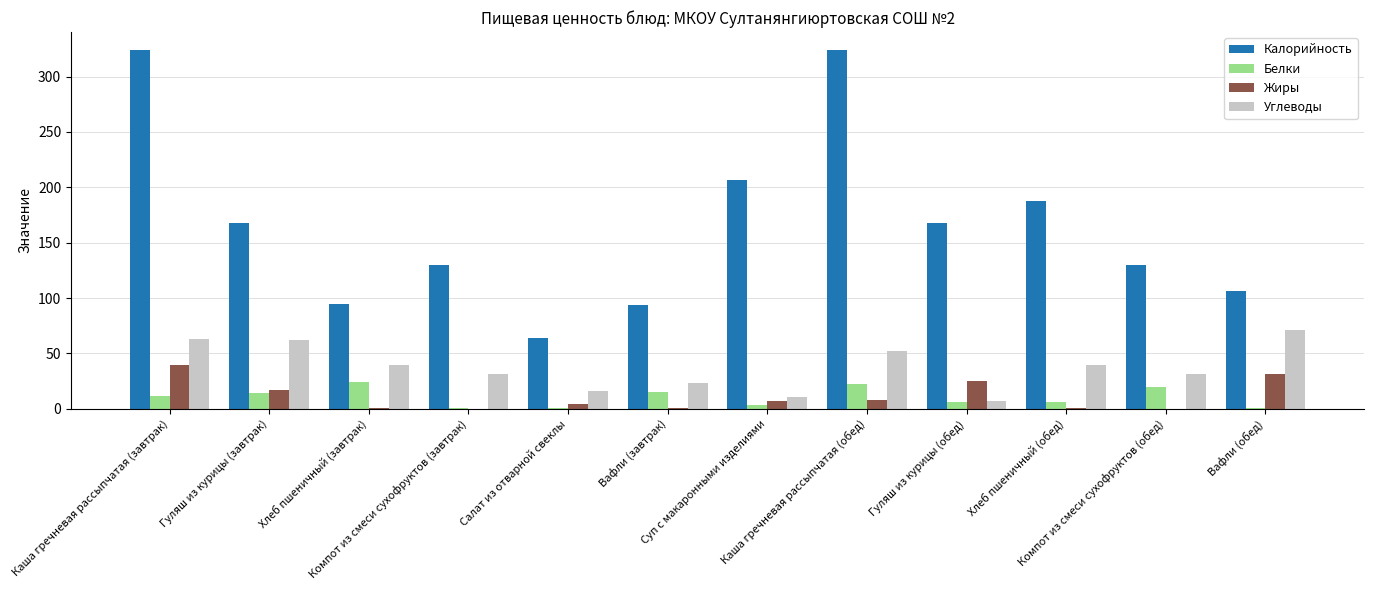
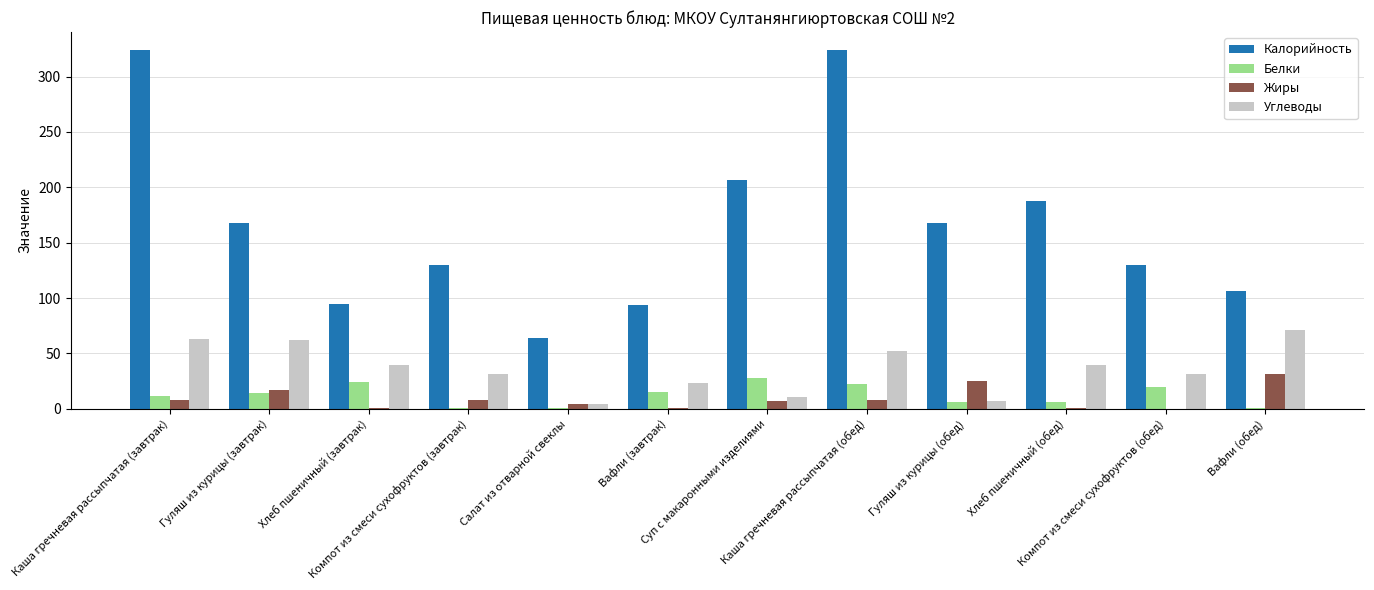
  {
    "Калорийность": {
      "Каша гречневая рассыпчатая (завтрак)": 324,
      "Гуляш из курицы (завтрак)": 168,
      "Хлеб пшеничный (завтрак)": 95,
      "Компот из смеси сухофруктов (завтрак)": 130,
      "Салат из отварной свеклы": 64,
      "Вафли (завтрак)": 94,
      "Суп с макаронными изделиями": 207,
      "Каша гречневая рассыпчатая (обед)": 324,
      "Гуляш из курицы (обед)": 168,
      "Хлеб пшеничный (обед)": 188,
      "Компот из смеси сухофруктов (обед)": 130,
      "Вафли (обед)": 107
    },
    "Белки": {
      "Каша гречневая рассыпчатая (завтрак)": 12,
      "Гуляш из курицы (завтрак)": 14,
      "Хлеб пшеничный (завтрак)": 24,
      "Вафли (завтрак)": 15,
-     "Суп с макаронными изделиями": 3,
+     "Суп с макаронными изделиями": 28,
      "Каша гречневая рассыпчатая (обед)": 22,
      "Гуляш из курицы (обед)": 6,
      "Хлеб пшеничный (обед)": 6,
      "Компот из смеси сухофруктов (обед)": 20
    },
    "Жиры": {
-     "Каша гречневая рассыпчатая (завтрак)": 40,
+     "Каша гречневая рассыпчатая (завтрак)": 8,
      "Гуляш из курицы (завтрак)": 17,
-     "Компот из смеси сухофруктов (завтрак)": 0,
+     "Компот из смеси сухофруктов (завтрак)": 8,
      "Салат из отварной свеклы": 5,
      "Суп с макаронными изделиями": 7,
      "Каша гречневая рассыпчатая (обед)": 8,
      "Гуляш из курицы (обед)": 25,
      "Компот из смеси сухофруктов (обед)": 0,
      "Вафли (обед)": 31
    },
    "Углеводы": {
      "Каша гречневая рассыпчатая (завтрак)": 63,
      "Гуляш из курицы (завтрак)": 62,
      "Хлеб пшеничный (завтрак)": 39,
      "Компот из смеси сухофруктов (завтрак)": 31,
-     "Салат из отварной свеклы": 16,
+     "Салат из отварной свеклы": 4,
      "Вафли (завтрак)": 23,
      "Суп с макаронными изделиями": 11,
      "Каша гречневая рассыпчатая (обед)": 52,
      "Гуляш из курицы (обед)": 7,
      "Хлеб пшеничный (обед)": 39,
      "Компот из смеси сухофруктов (обед)": 31,
      "Вафли (обед)": 71
    }
  }
